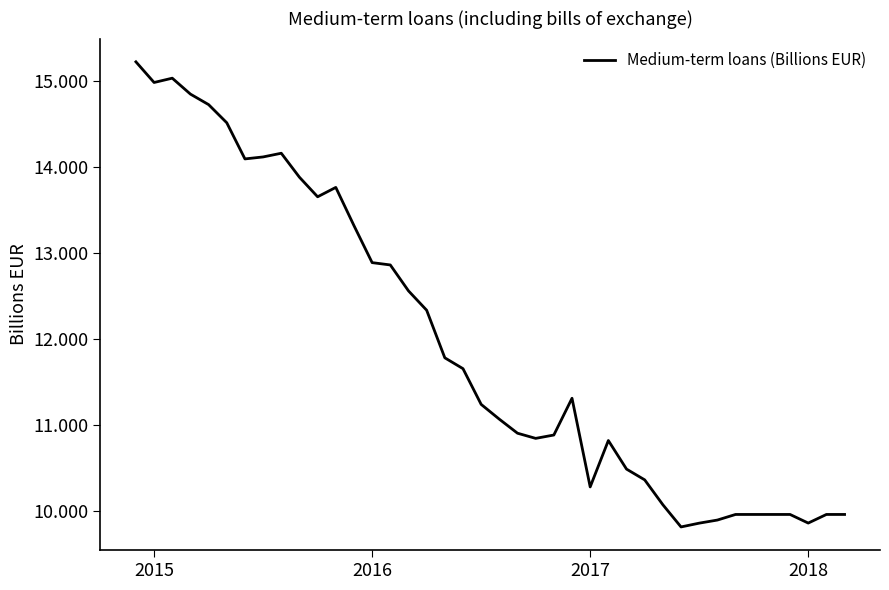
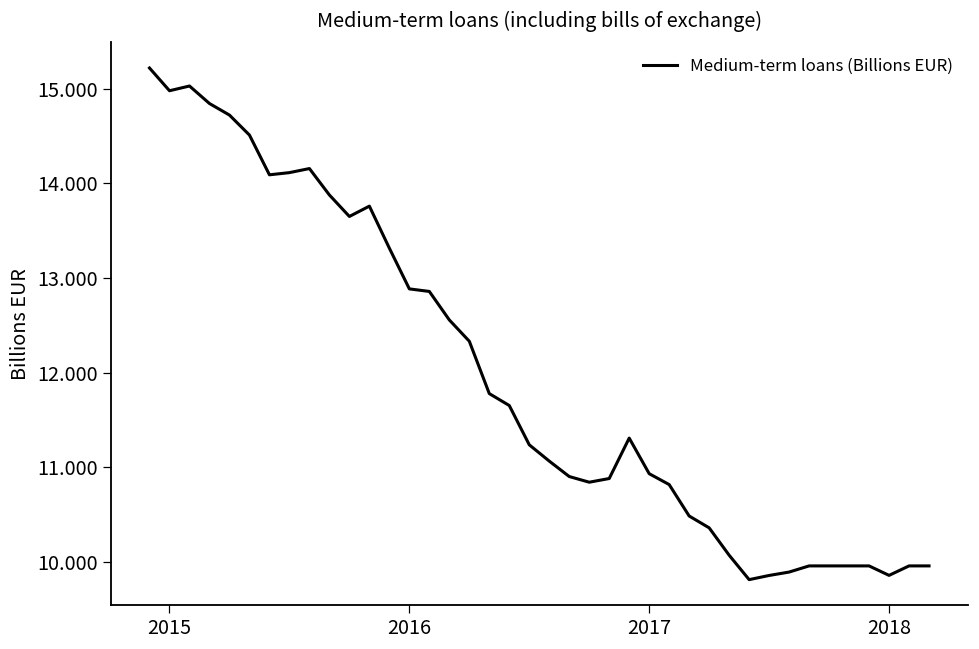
  {
    "2015": 15.0,
    "2016": 12.9,
-   "2017": 10.3,
+   "2017": 10.9,
    "2018": 9.9
  }
